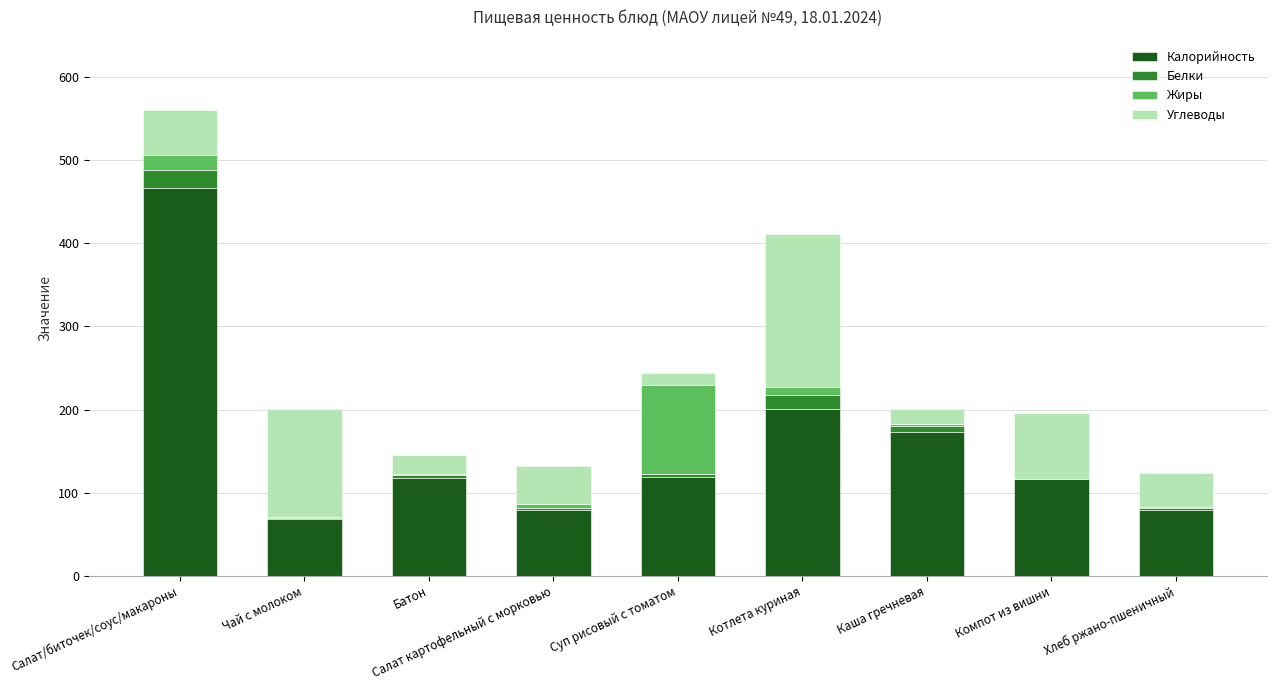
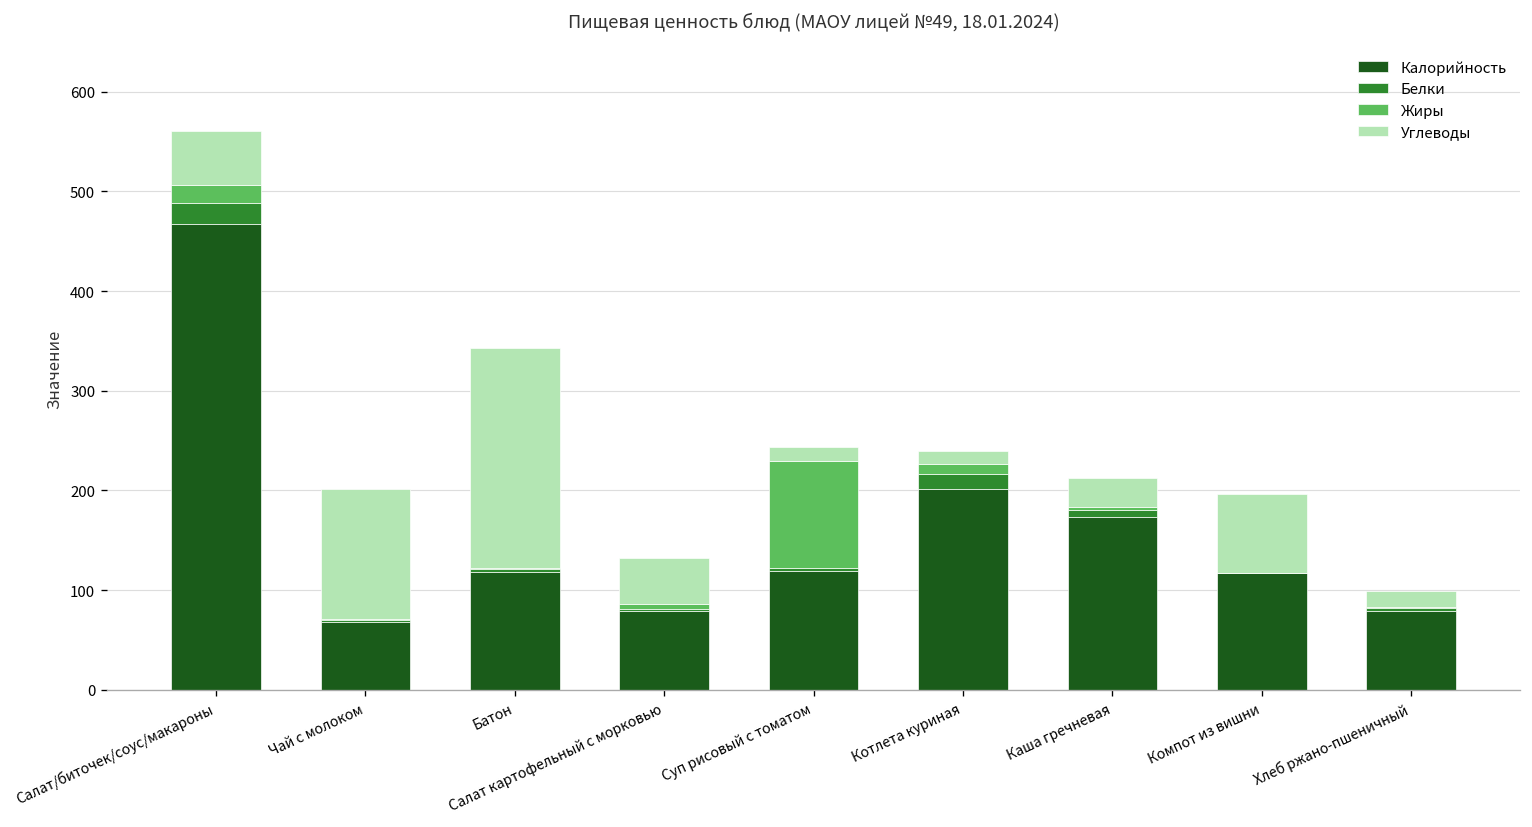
  {
    "Жиры": {
      "Салат/биточек/соус/макароны": 20,
      "Салат картофельный с морковью": 10,
      "Суп рисовый с томатом": 110,
      "Котлета куриная": 10,
      "Компот из вишни": 0
    },
    "Углеводы": {
      "Салат/биточек/соус/макароны": 60,
      "Чай с молоком": 130,
-     "Батон": 20,
+     "Батон": 220,
      "Салат картофельный с морковью": 50,
      "Суп рисовый с томатом": 10,
-     "Котлета куриная": 180,
-     "Каша гречневая": 20,
+     "Котлета куриная": 10,
+     "Каша гречневая": 30,
      "Компот из вишни": 80,
-     "Хлеб ржано-пшеничный": 40
+     "Хлеб ржано-пшеничный": 20
    }
  }
